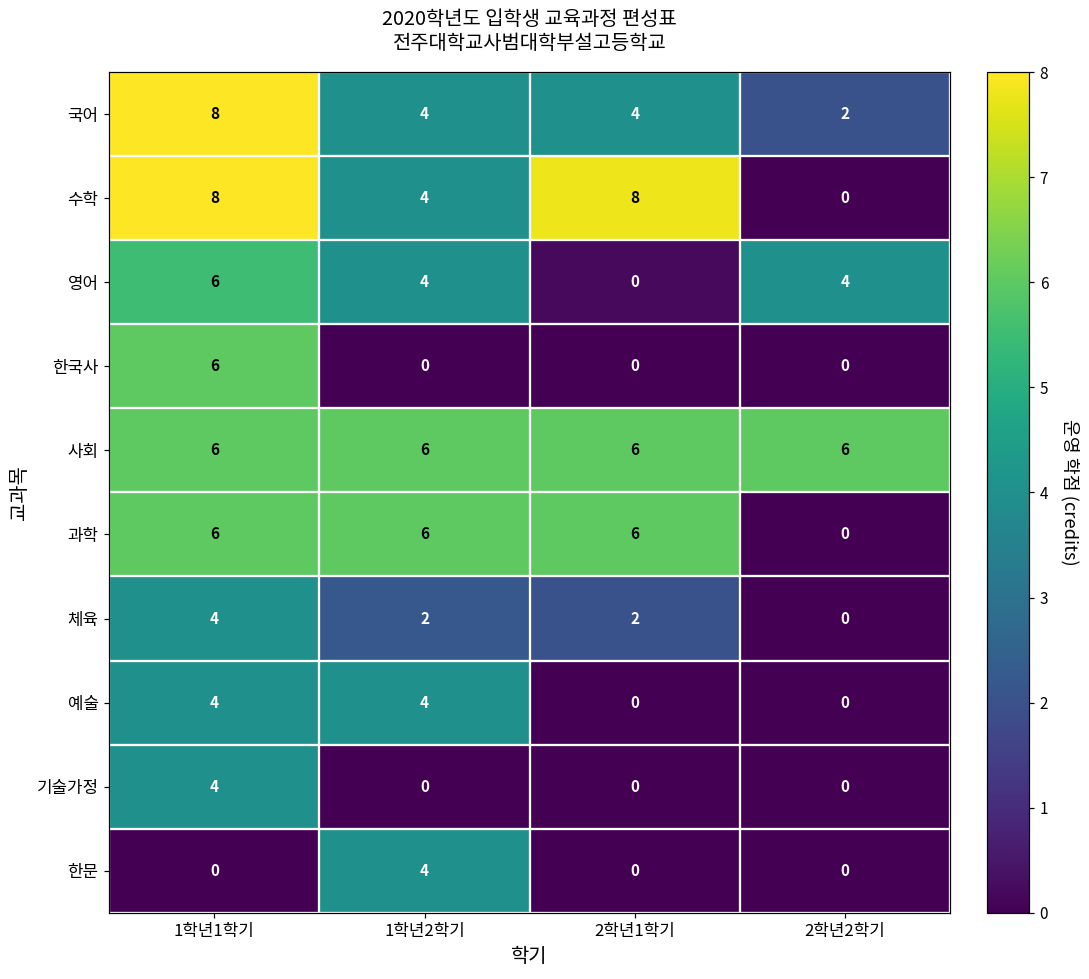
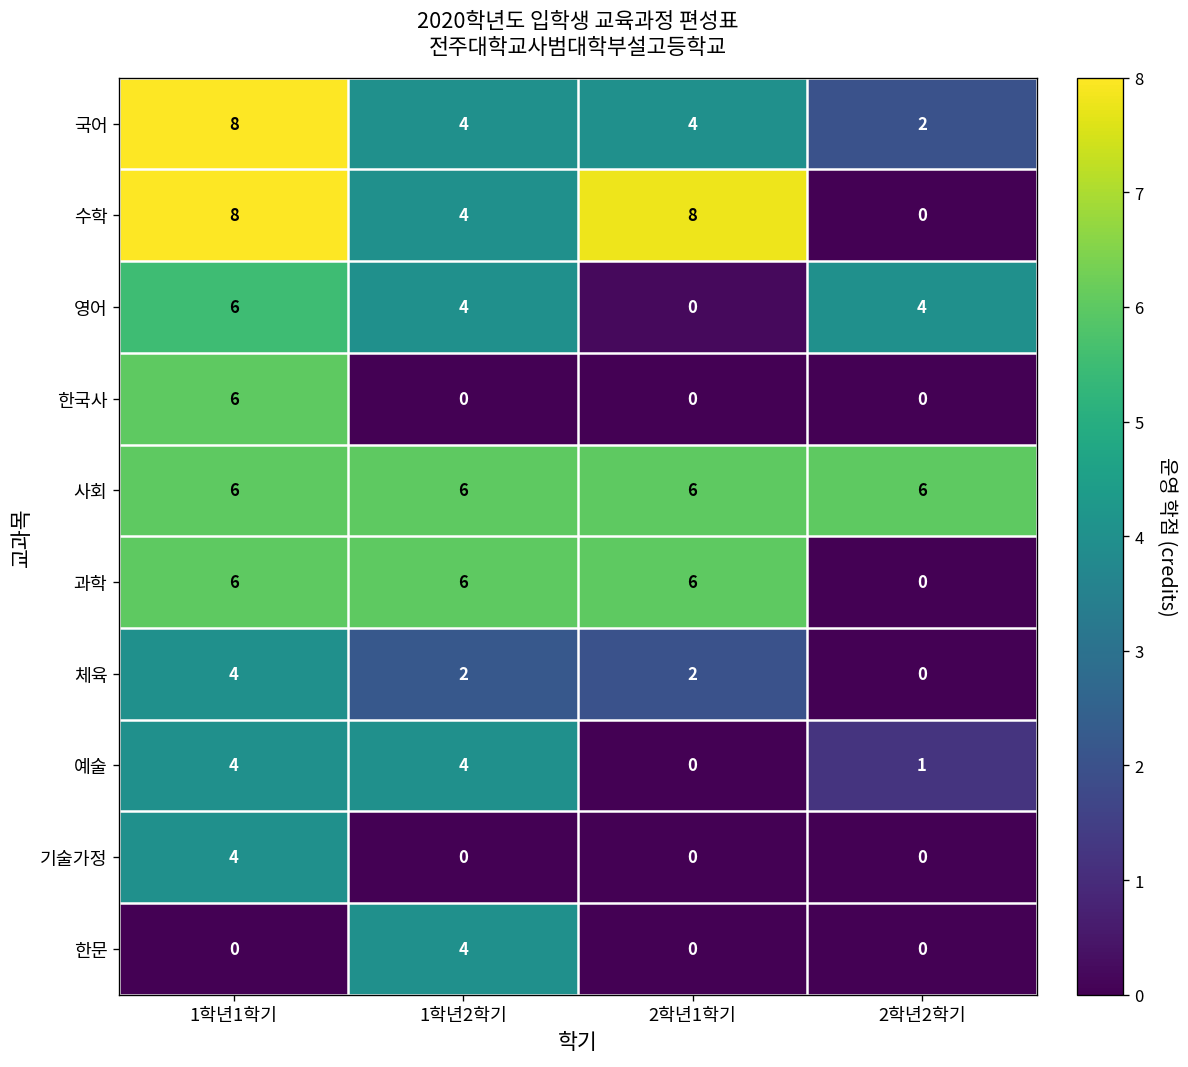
  {
    "국어": {
      "1학년1학기": 8,
      "1학년2학기": 4,
      "2학년1학기": 4,
      "2학년2학기": 2
    },
    "수학": {
      "1학년1학기": 8,
      "1학년2학기": 4,
      "2학년1학기": 8,
      "2학년2학기": 0
    },
    "영어": {
      "1학년1학기": 6,
      "1학년2학기": 4,
      "2학년1학기": 0,
      "2학년2학기": 4
    },
    "한국사": {
      "1학년1학기": 6,
      "1학년2학기": 0,
      "2학년1학기": 0,
      "2학년2학기": 0
    },
    "사회": {
      "1학년1학기": 6,
      "1학년2학기": 6,
      "2학년1학기": 6,
      "2학년2학기": 6
    },
    "과학": {
      "1학년1학기": 6,
      "1학년2학기": 6,
      "2학년1학기": 6,
      "2학년2학기": 0
    },
    "체육": {
      "1학년1학기": 4,
      "1학년2학기": 2,
      "2학년1학기": 2,
      "2학년2학기": 0
    },
    "예술": {
      "1학년1학기": 4,
      "1학년2학기": 4,
      "2학년1학기": 0,
-     "2학년2학기": 0
+     "2학년2학기": 1
    },
    "기술가정": {
      "1학년1학기": 4,
      "1학년2학기": 0,
      "2학년1학기": 0,
      "2학년2학기": 0
    },
    "한문": {
      "1학년1학기": 0,
      "1학년2학기": 4,
      "2학년1학기": 0,
      "2학년2학기": 0
    }
  }
